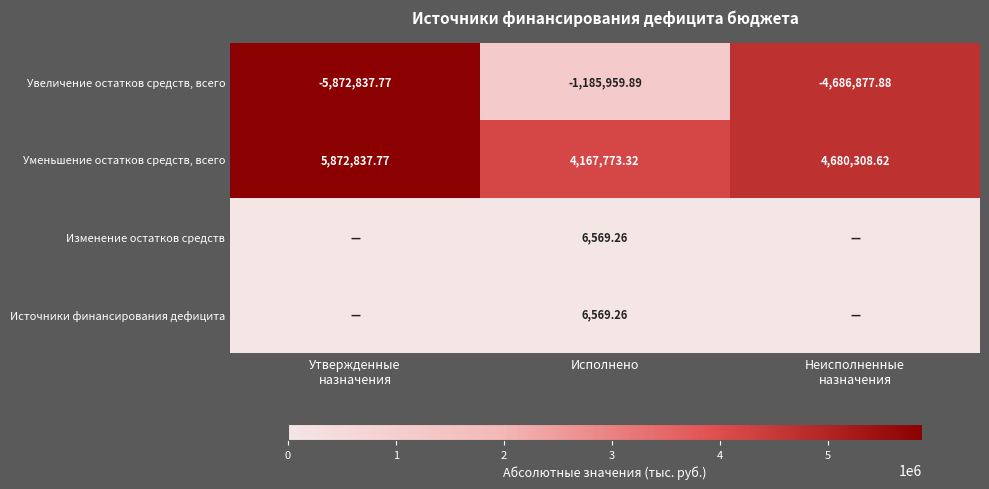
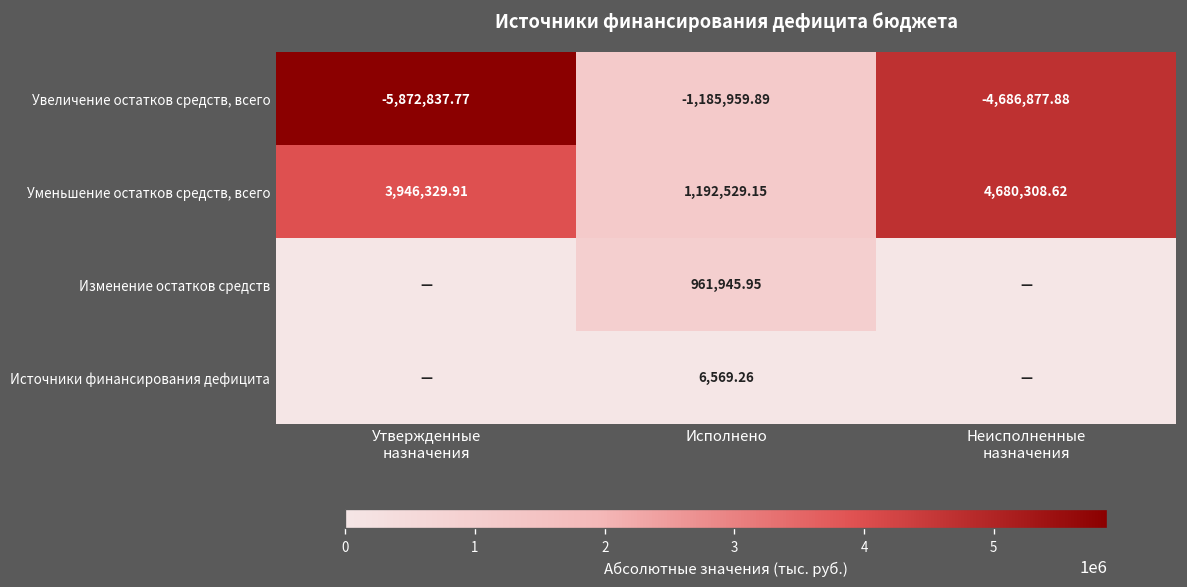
  {
    "Увеличение остатков средств, всего": {
      "Утвержденные назначения": "-5,872,837.77",
      "Исполнено": "-1,185,959.89",
      "Неисполненные назначения": "-4,686,877.88"
    },
    "Уменьшение остатков средств, всего": {
-     "Утвержденные назначения": "5,872,837.77",
-     "Исполнено": "4,167,773.32",
+     "Утвержденные назначения": "3,946,329.91",
+     "Исполнено": "1,192,529.15",
      "Неисполненные назначения": "4,680,308.62"
    },
    "Изменение остатков средств": {
-     "Исполнено": "6,569.26"
+     "Исполнено": "961,945.95"
    },
    "Источники финансирования дефицита": {
      "Исполнено": "6,569.26"
    }
  }
